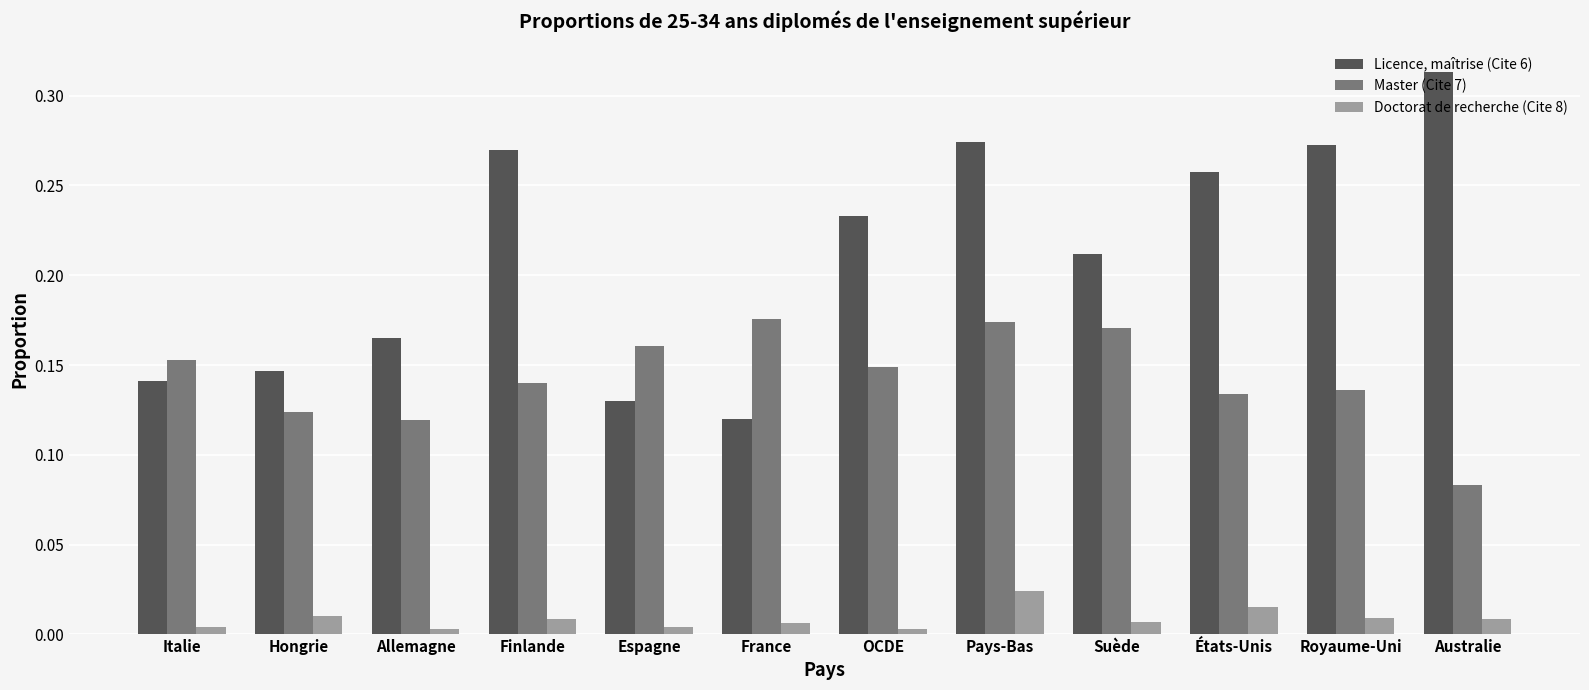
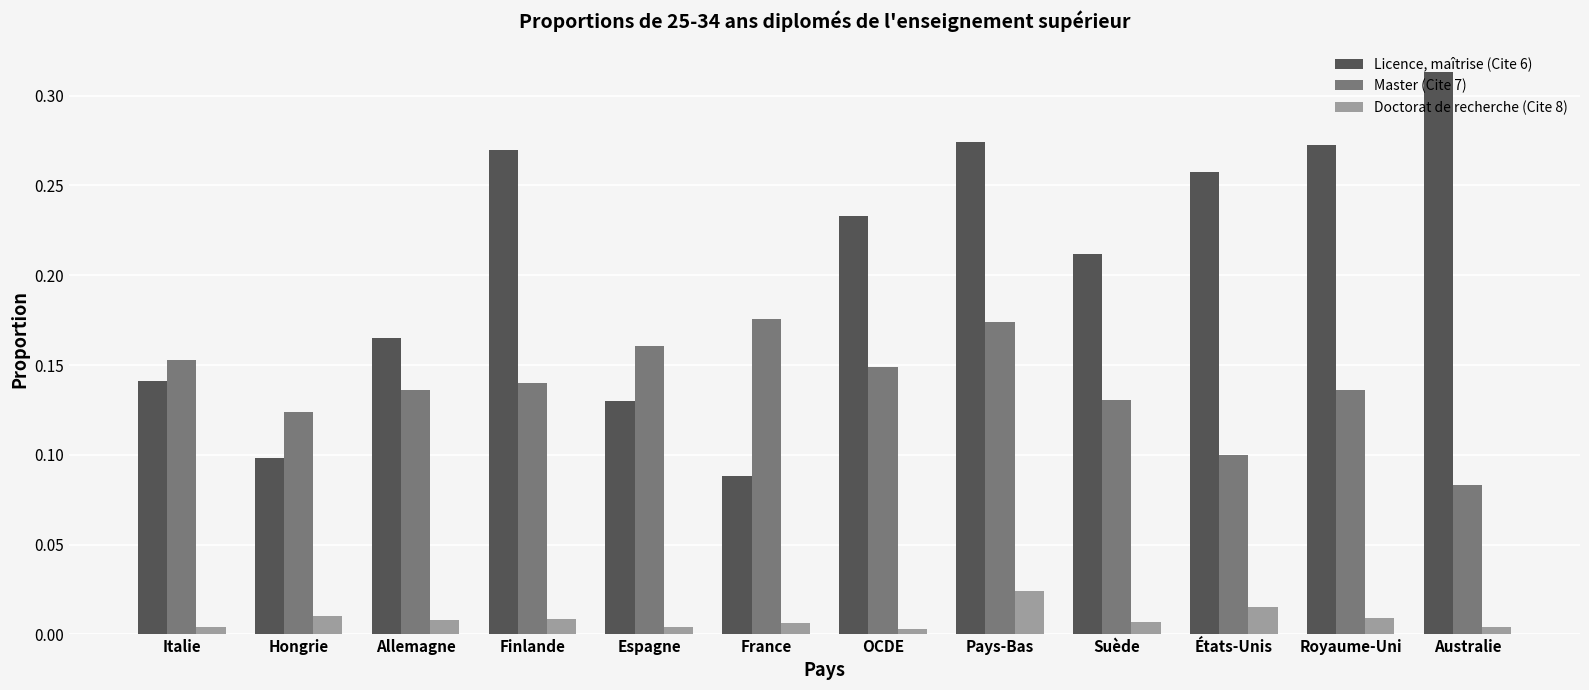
  {
    "Licence, maîtrise (Cite 6)": {
      "Italie": 0.141,
-     "Hongrie": 0.146,
+     "Hongrie": 0.098,
      "Allemagne": 0.165,
      "Finlande": 0.270,
      "Espagne": 0.130,
-     "France": 0.120,
+     "France": 0.088,
      "OCDE": 0.233,
      "Pays-Bas": 0.274,
      "Suède": 0.212,
      "États-Unis": 0.257,
      "Royaume-Uni": 0.273,
      "Australie": 0.313
    },
    "Master (Cite 7)": {
      "Italie": 0.153,
      "Hongrie": 0.124,
-     "Allemagne": 0.120,
+     "Allemagne": 0.136,
      "Finlande": 0.140,
      "Espagne": 0.161,
      "France": 0.176,
      "OCDE": 0.149,
      "Pays-Bas": 0.174,
-     "Suède": 0.171,
-     "États-Unis": 0.134,
+     "Suède": 0.130,
+     "États-Unis": 0.100,
      "Royaume-Uni": 0.136,
      "Australie": 0.083
    },
    "Doctorat de recherche (Cite 8)": {
      "Italie": 0.004,
      "Hongrie": 0.010,
-     "Allemagne": 0.003,
+     "Allemagne": 0.008,
      "Finlande": 0.008,
      "Espagne": 0.004,
      "France": 0.006,
      "OCDE": 0.003,
      "Pays-Bas": 0.024,
      "Suède": 0.007,
      "États-Unis": 0.015,
      "Royaume-Uni": 0.009,
-     "Australie": 0.008
+     "Australie": 0.004
    }
  }
